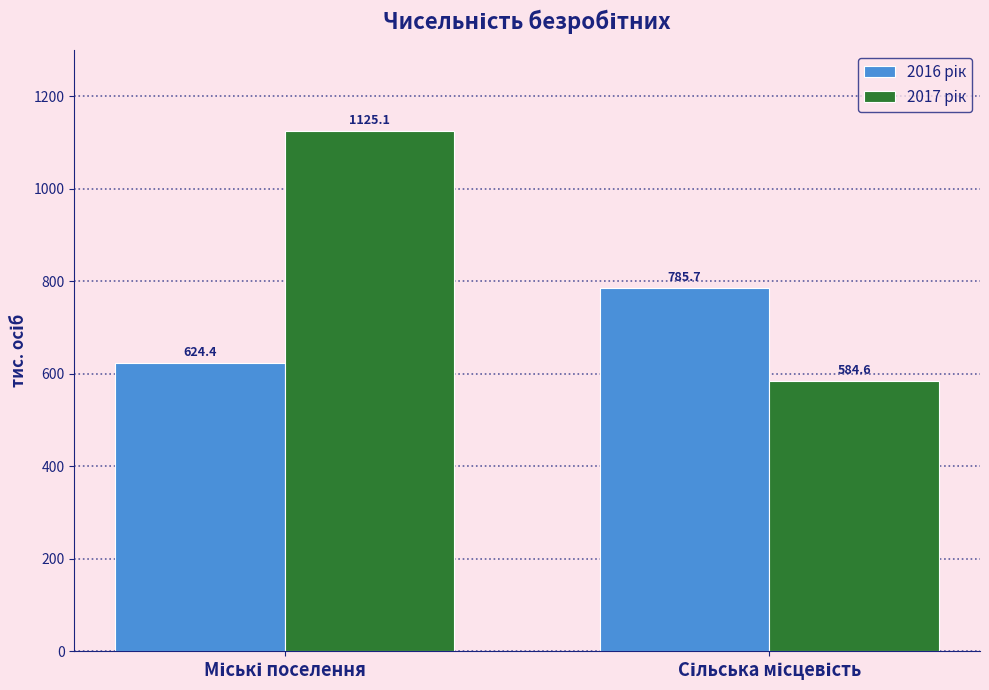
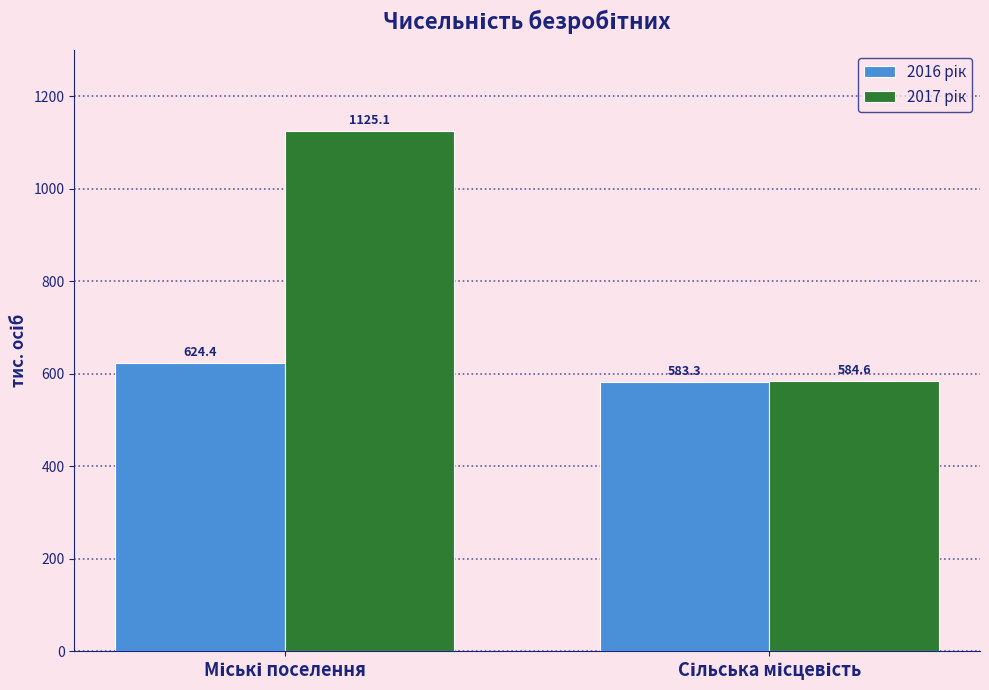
  {
    "2016 рік": {
      "Міські поселення": 624.4,
-     "Сільська місцевість": 785.7
+     "Сільська місцевість": 583.3
    },
    "2017 рік": {
      "Міські поселення": 1125.1,
      "Сільська місцевість": 584.6
    }
  }
